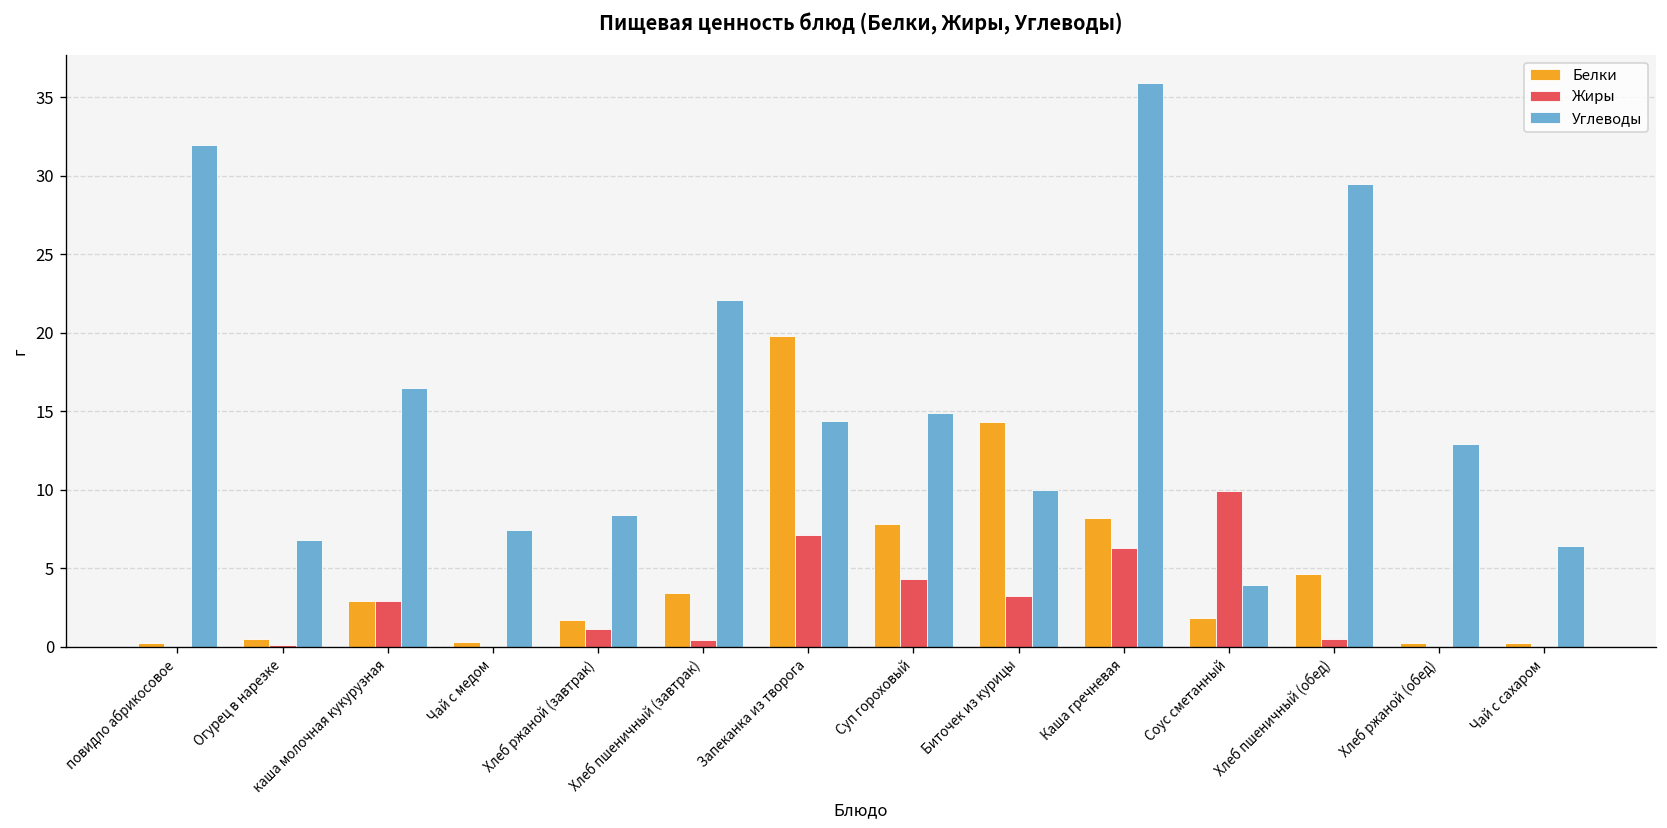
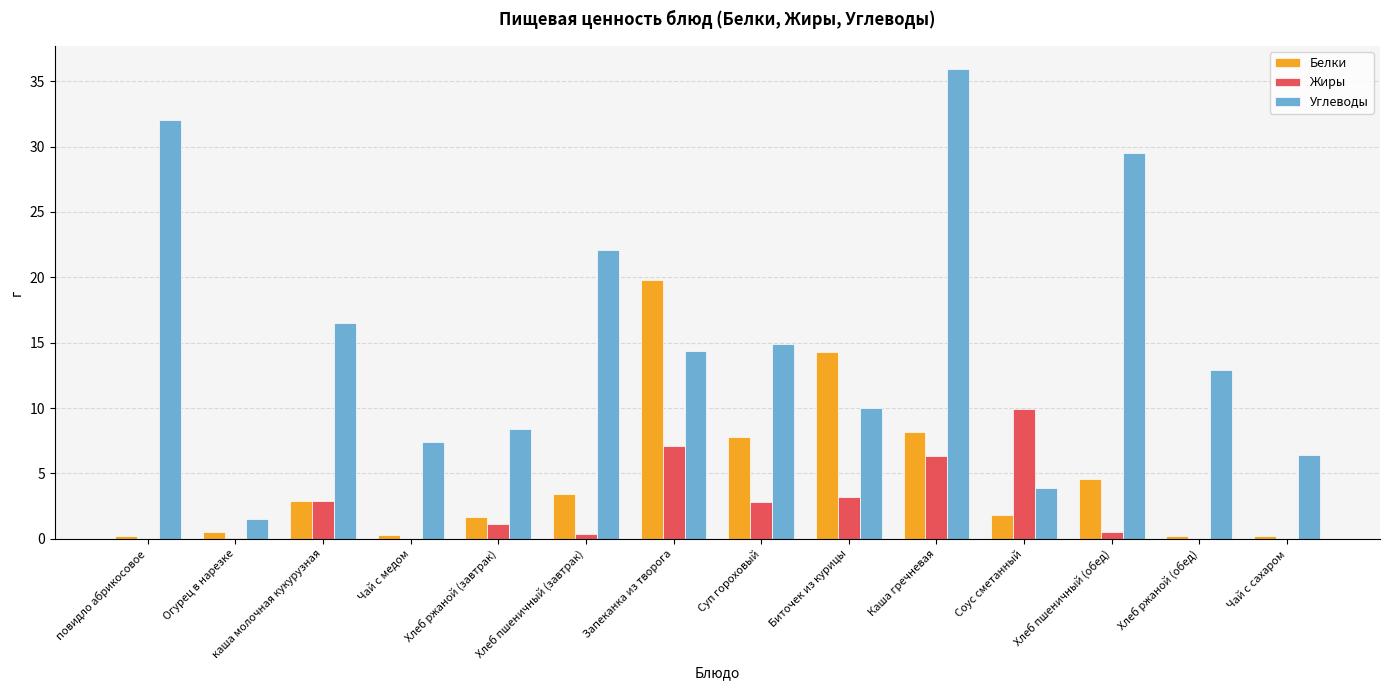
  {
    "Белки": {
      "повидло абрикосовое": 0.2,
      "Огурец в нарезке": 0.5,
      "каша молочная кукурузная": 2.9,
      "Чай с медом": 0.3,
      "Хлеб ржаной (завтрак)": 1.7,
      "Хлеб пшеничный (завтрак)": 3.4,
      "Запеканка из творога": 19.8,
      "Суп гороховый": 7.8,
      "Биточек из курицы": 14.3,
      "Каша гречневая": 8.2,
      "Соус сметанный": 1.8,
      "Хлеб пшеничный (обед)": 4.6,
      "Хлеб ржаной (обед)": 0.2,
      "Чай с сахаром": 0.2
    },
    "Жиры": {
      "повидло абрикосовое": 0.0,
      "каша молочная кукурузная": 2.9,
      "Чай с медом": 0.0,
      "Хлеб ржаной (завтрак)": 1.1,
      "Хлеб пшеничный (завтрак)": 0.4,
      "Запеканка из творога": 7.1,
-     "Суп гороховый": 4.3,
+     "Суп гороховый": 2.8,
      "Биточек из курицы": 3.2,
      "Каша гречневая": 6.3,
      "Соус сметанный": 9.9,
      "Хлеб пшеничный (обед)": 0.5,
      "Хлеб ржаной (обед)": 0.0,
      "Чай с сахаром": 0.0
    },
    "Углеводы": {
      "повидло абрикосовое": 32.0,
-     "Огурец в нарезке": 6.8,
+     "Огурец в нарезке": 1.5,
      "каша молочная кукурузная": 16.5,
      "Чай с медом": 7.4,
      "Хлеб ржаной (завтрак)": 8.4,
      "Хлеб пшеничный (завтрак)": 22.1,
      "Запеканка из творога": 14.4,
      "Суп гороховый": 14.9,
      "Биточек из курицы": 10.0,
      "Каша гречневая": 35.9,
      "Соус сметанный": 3.9,
      "Хлеб пшеничный (обед)": 29.5,
      "Хлеб ржаной (обед)": 12.9,
      "Чай с сахаром": 6.4
    }
  }
